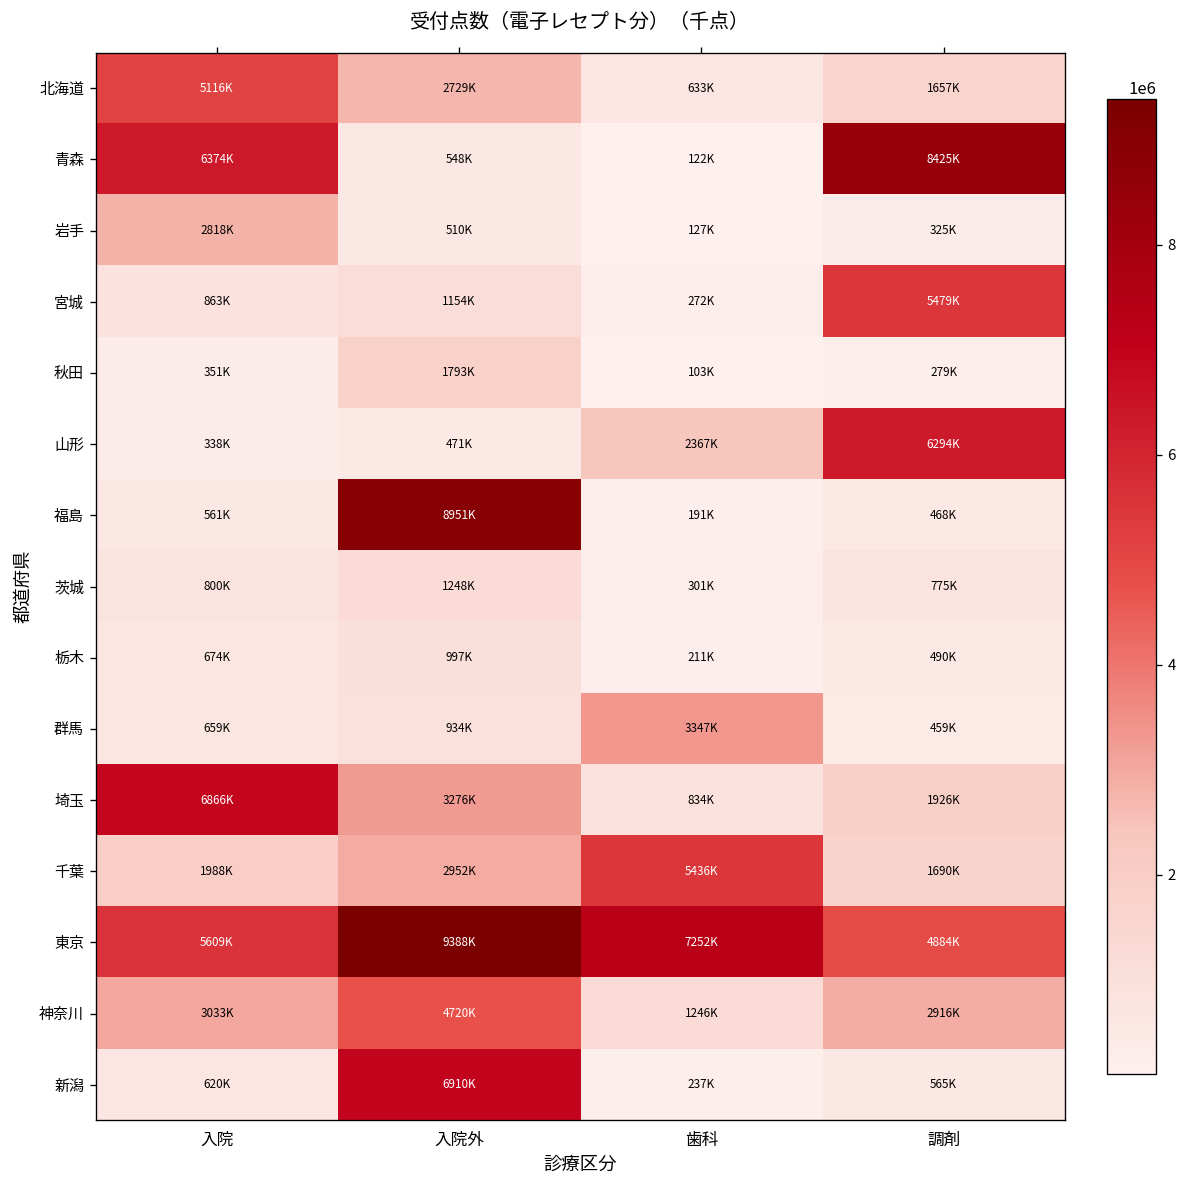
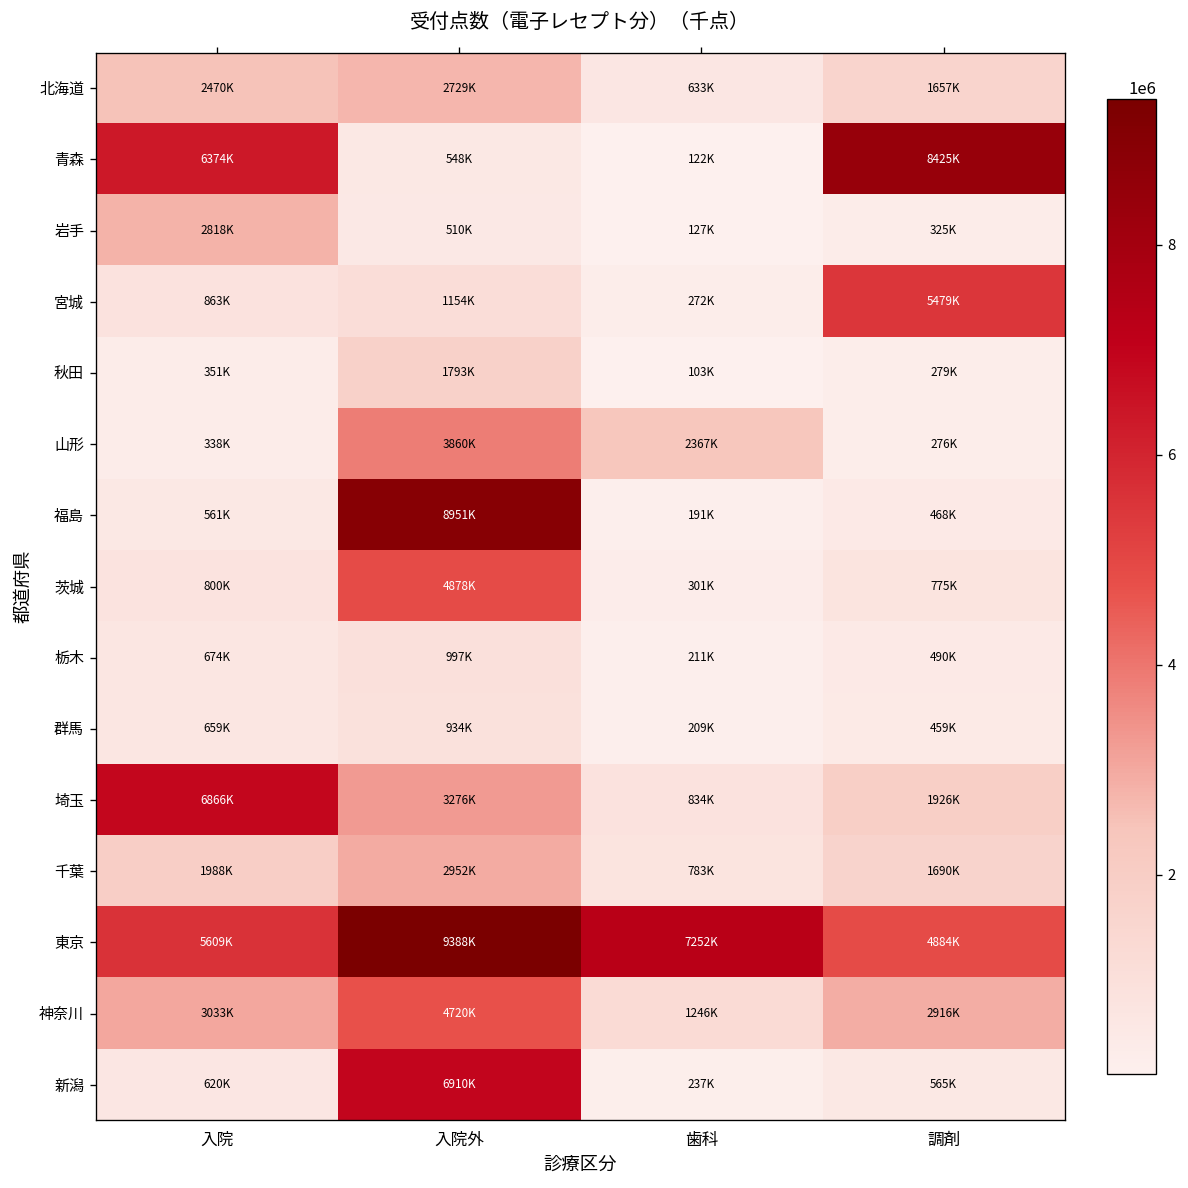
  {
    "北海道": {
-     "入院": "5116K",
+     "入院": "2470K",
      "入院外": "2729K",
      "歯科": "633K",
      "調剤": "1657K"
    },
    "青森": {
      "入院": "6374K",
      "入院外": "548K",
      "歯科": "122K",
      "調剤": "8425K"
    },
    "岩手": {
      "入院": "2818K",
      "入院外": "510K",
      "歯科": "127K",
      "調剤": "325K"
    },
    "宮城": {
      "入院": "863K",
      "入院外": "1154K",
      "歯科": "272K",
      "調剤": "5479K"
    },
    "秋田": {
      "入院": "351K",
      "入院外": "1793K",
      "歯科": "103K",
      "調剤": "279K"
    },
    "山形": {
      "入院": "338K",
-     "入院外": "471K",
+     "入院外": "3860K",
      "歯科": "2367K",
-     "調剤": "6294K"
+     "調剤": "276K"
    },
    "福島": {
      "入院": "561K",
      "入院外": "8951K",
      "歯科": "191K",
      "調剤": "468K"
    },
    "茨城": {
      "入院": "800K",
-     "入院外": "1248K",
+     "入院外": "4878K",
      "歯科": "301K",
      "調剤": "775K"
    },
    "栃木": {
      "入院": "674K",
      "入院外": "997K",
      "歯科": "211K",
      "調剤": "490K"
    },
    "群馬": {
      "入院": "659K",
      "入院外": "934K",
-     "歯科": "3347K",
+     "歯科": "209K",
      "調剤": "459K"
    },
    "埼玉": {
      "入院": "6866K",
      "入院外": "3276K",
      "歯科": "834K",
      "調剤": "1926K"
    },
    "千葉": {
      "入院": "1988K",
      "入院外": "2952K",
-     "歯科": "5436K",
+     "歯科": "783K",
      "調剤": "1690K"
    },
    "東京": {
      "入院": "5609K",
      "入院外": "9388K",
      "歯科": "7252K",
      "調剤": "4884K"
    },
    "神奈川": {
      "入院": "3033K",
      "入院外": "4720K",
      "歯科": "1246K",
      "調剤": "2916K"
    },
    "新潟": {
      "入院": "620K",
      "入院外": "6910K",
      "歯科": "237K",
      "調剤": "565K"
    }
  }
